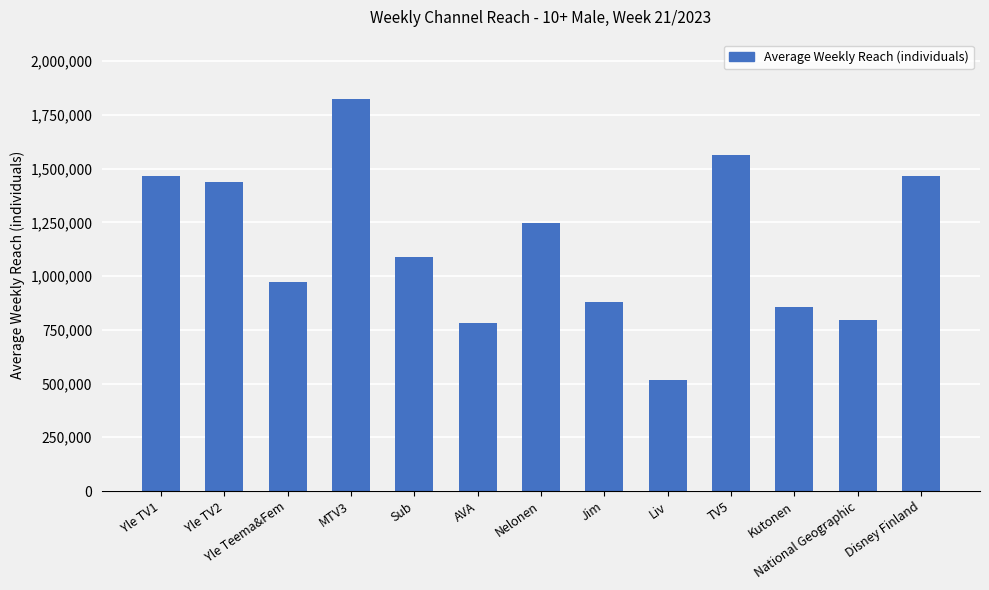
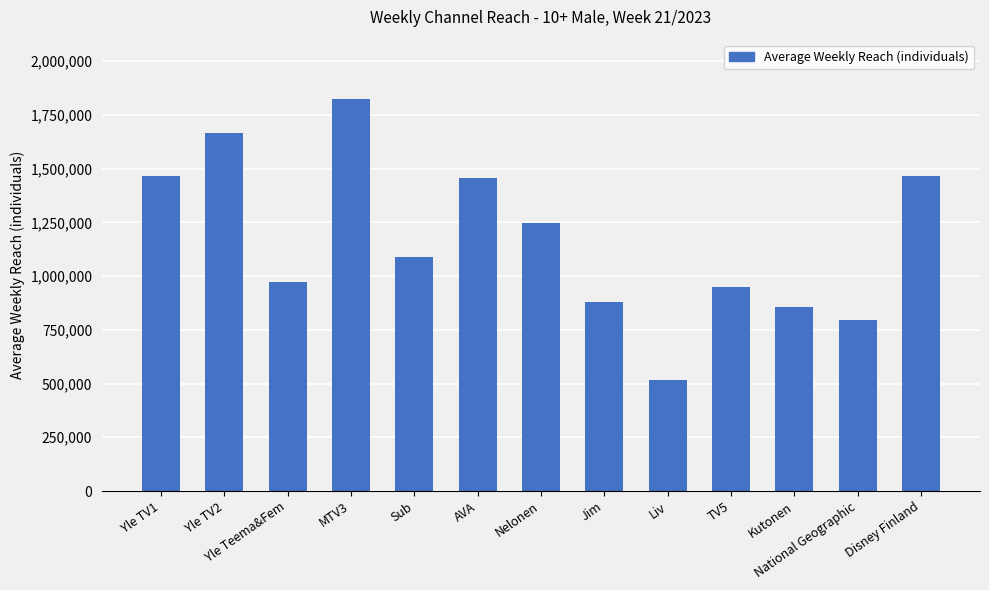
  {
    "Yle TV1": "1,470,000",
-   "Yle TV2": "1,440,000",
+   "Yle TV2": "1,670,000",
    "Yle Teema&Fem": "970,000",
    "MTV3": "1,830,000",
    "Sub": "1,090,000",
-   "AVA": "780,000",
+   "AVA": "1,460,000",
    "Nelonen": "1,250,000",
    "Jim": "880,000",
    "Liv": "520,000",
-   "TV5": "1,560,000",
+   "TV5": "950,000",
    "Kutonen": "860,000",
    "National Geographic": "790,000",
    "Disney Finland": "1,470,000"
  }
